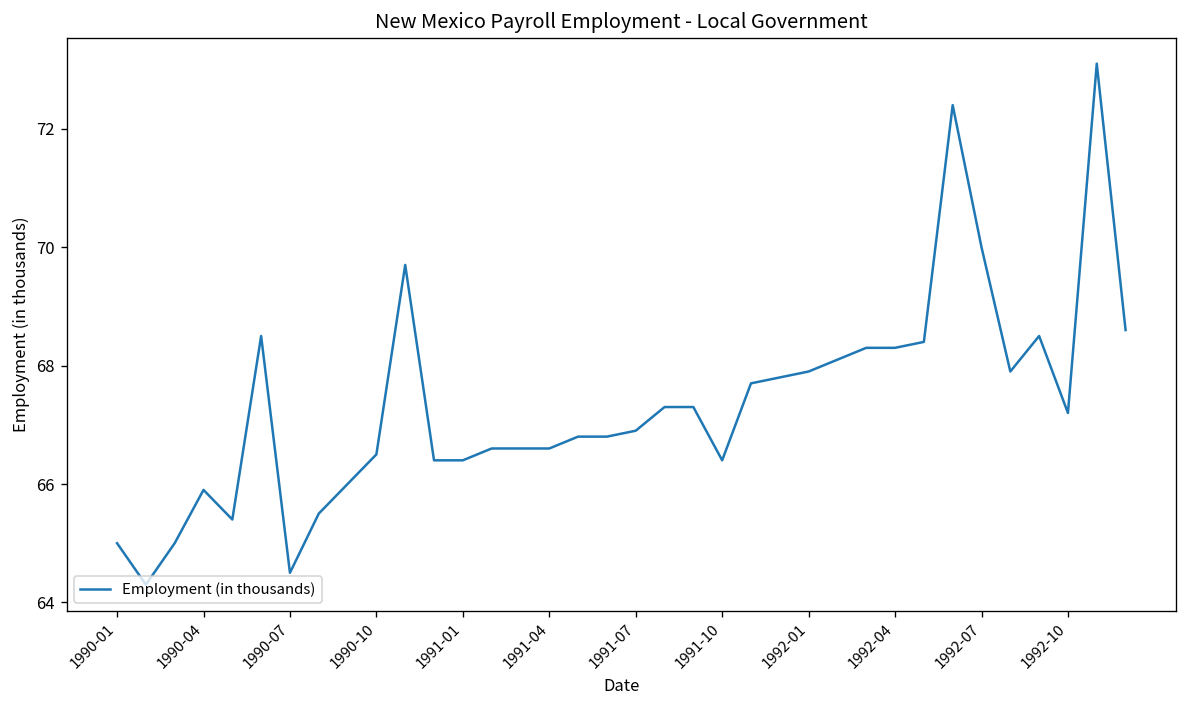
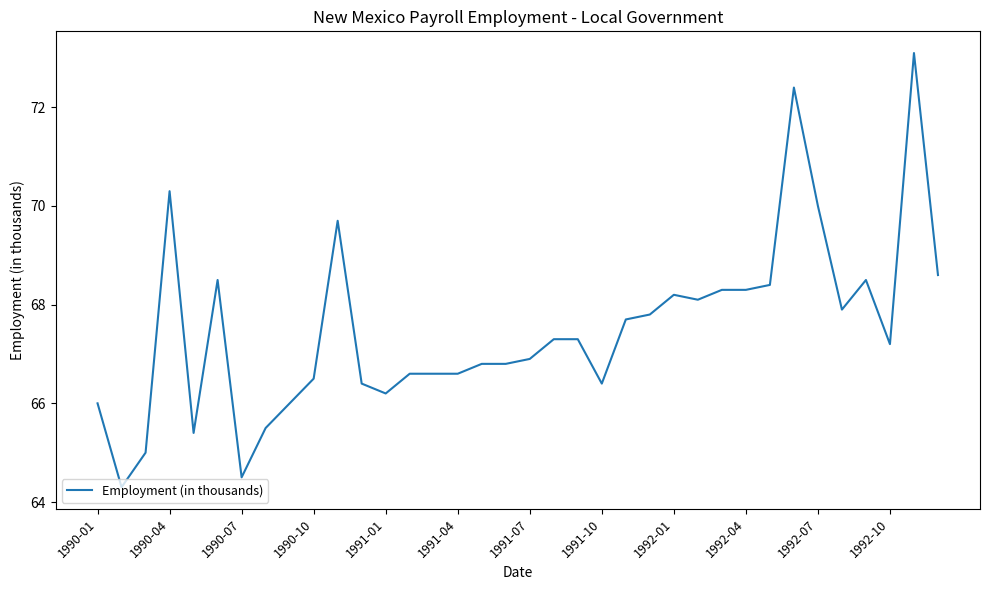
  {
-   "1990-01": 65,
-   "1990-04": 65.9,
+   "1990-01": 66,
+   "1990-04": 70.3,
    "1990-07": 64.5,
    "1990-10": 66.5,
-   "1991-01": 66.4,
+   "1991-01": 66.2,
    "1991-04": 66.6,
    "1991-07": 66.9,
    "1991-10": 66.4,
-   "1992-01": 67.9,
+   "1992-01": 68.2,
    "1992-04": 68.3,
    "1992-07": 70.0,
    "1992-10": 67.2
  }
